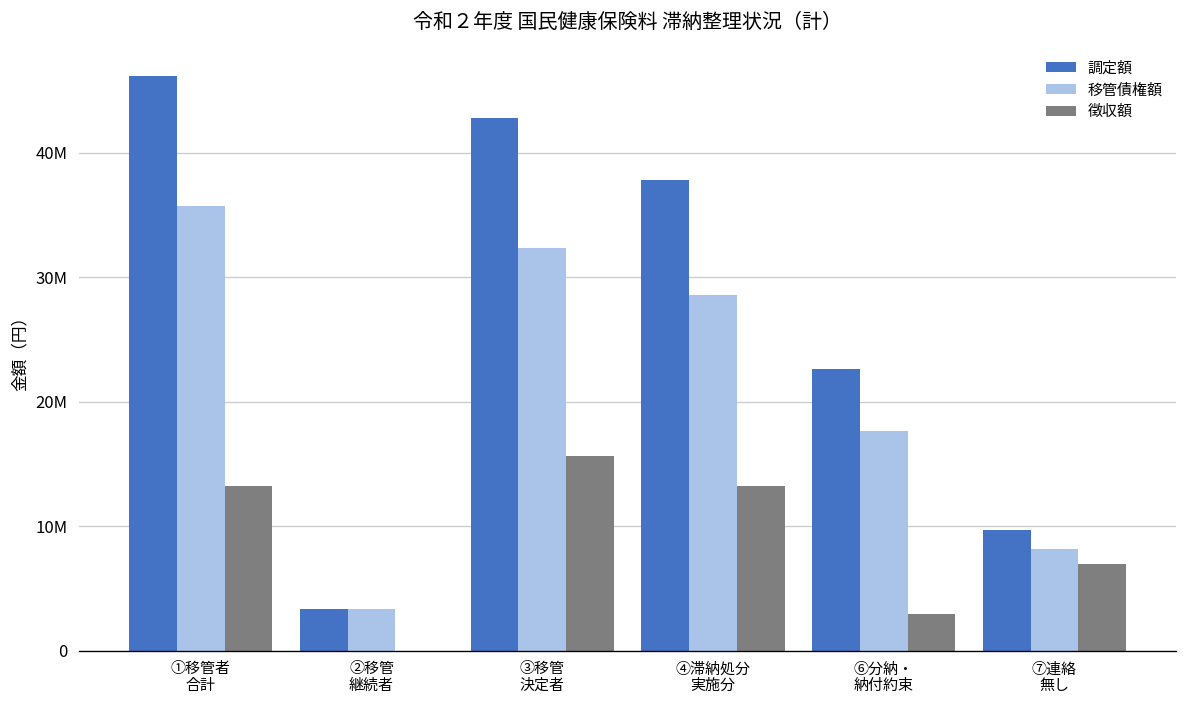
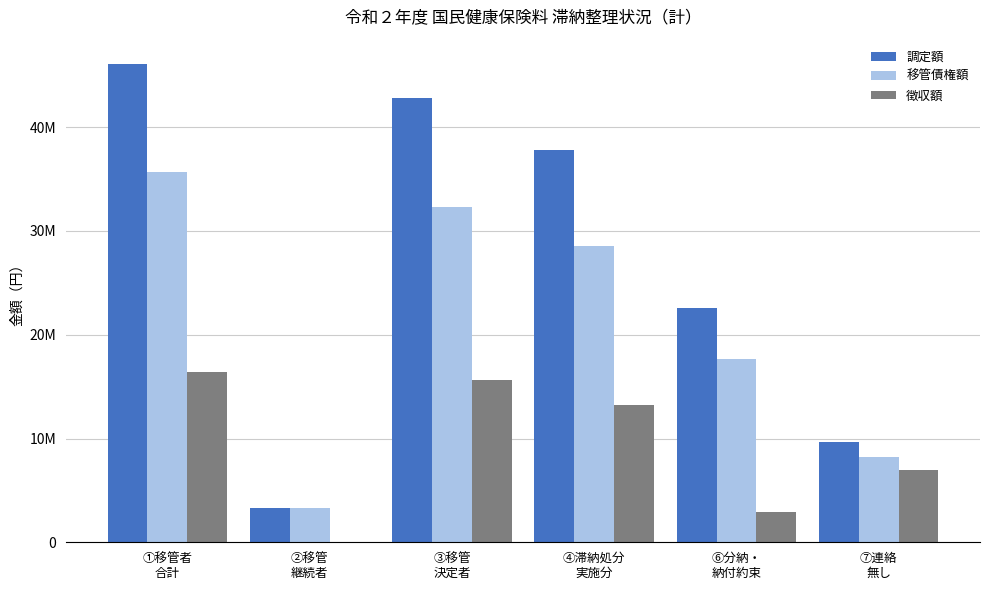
  {
    "調定額": {
      "①移管者 合計": 46100000,
      "②移管 継続者": 3300000,
      "③移管 決定者": 42800000,
      "④滞納処分 実施分": 37800000,
      "⑥分納・ 納付約束": 22600000,
      "⑦連絡 無し": 9700000
    },
    "移管債権額": {
      "①移管者 合計": 35700000,
      "②移管 継続者": 3300000,
      "③移管 決定者": 32300000,
      "④滞納処分 実施分": 28600000,
      "⑥分納・ 納付約束": 17700000,
      "⑦連絡 無し": 8200000
    },
    "徴収額": {
-     "①移管者 合計": 13200000,
+     "①移管者 合計": 16400000,
      "②移管 継続者": 0,
      "③移管 決定者": 15600000,
      "④滞納処分 実施分": 13200000,
      "⑥分納・ 納付約束": 3000000,
      "⑦連絡 無し": 6900000
    }
  }
